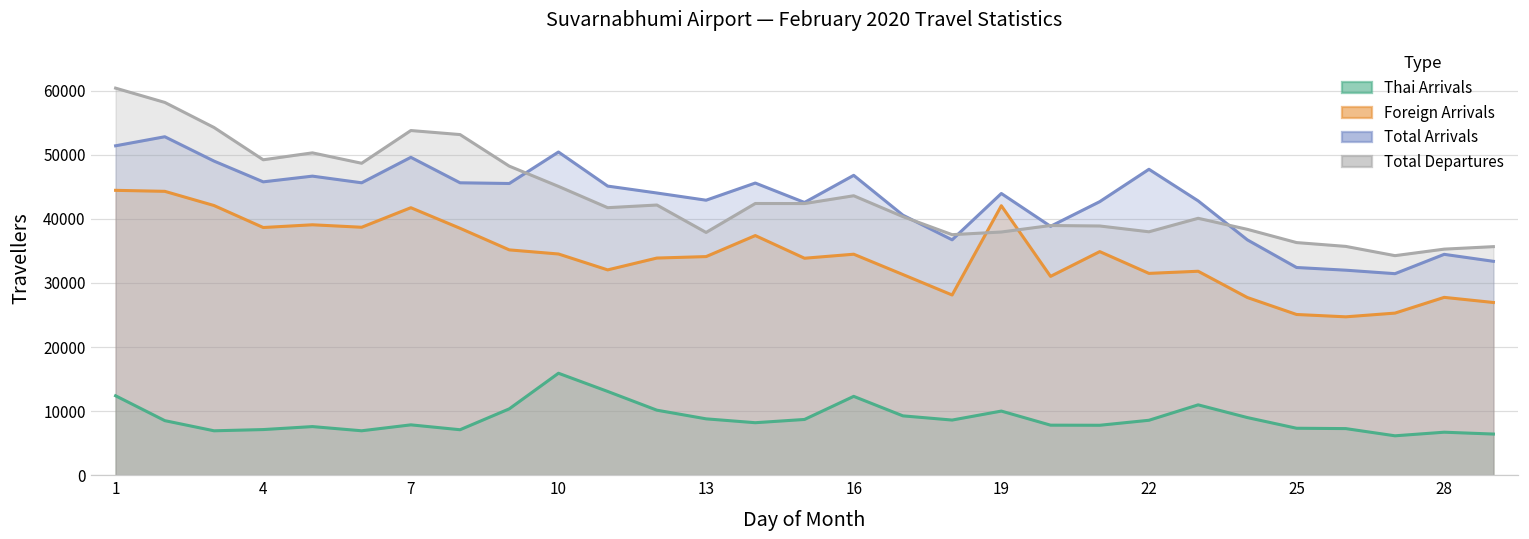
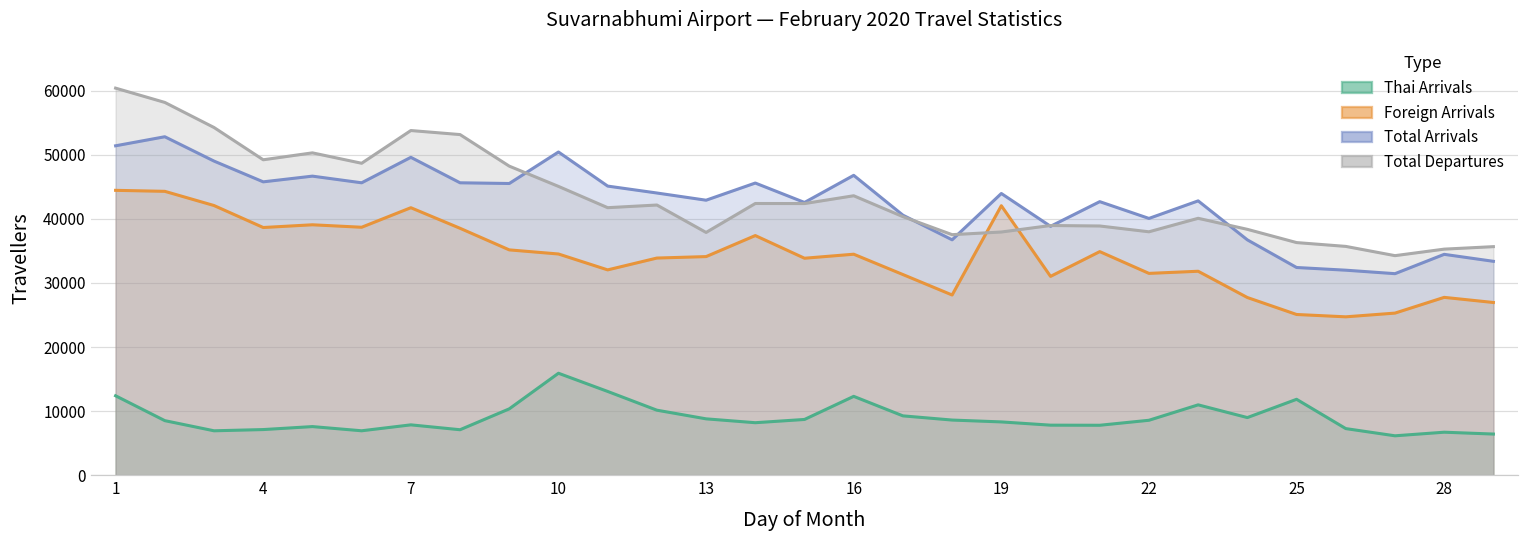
  {
    "Thai Arrivals": {
      "1": 12000,
      "4": 7000,
      "7": 8000,
      "10": 16000,
      "13": 9000,
      "16": 12000,
-     "19": 10000,
+     "19": 8000,
      "22": 9000,
-     "25": 7000,
+     "25": 12000,
      "28": 7000
    },
    "Foreign Arrivals": {
      "1": 44000,
      "4": 39000,
      "7": 42000,
      "10": 35000,
      "13": 34000,
      "16": 34000,
      "19": 42000,
      "22": 31000,
      "25": 25000,
      "28": 28000
    },
    "Total Arrivals": {
      "1": 51000,
      "4": 46000,
      "7": 50000,
      "10": 50000,
      "13": 43000,
      "16": 47000,
      "19": 44000,
-     "22": 48000,
+     "22": 40000,
      "25": 32000,
      "28": 34000
    },
    "Total Departures": {
      "1": 60000,
      "4": 49000,
      "7": 54000,
      "10": 45000,
      "13": 38000,
      "16": 44000,
      "19": 38000,
      "22": 38000,
      "25": 36000,
      "28": 35000
    }
  }
